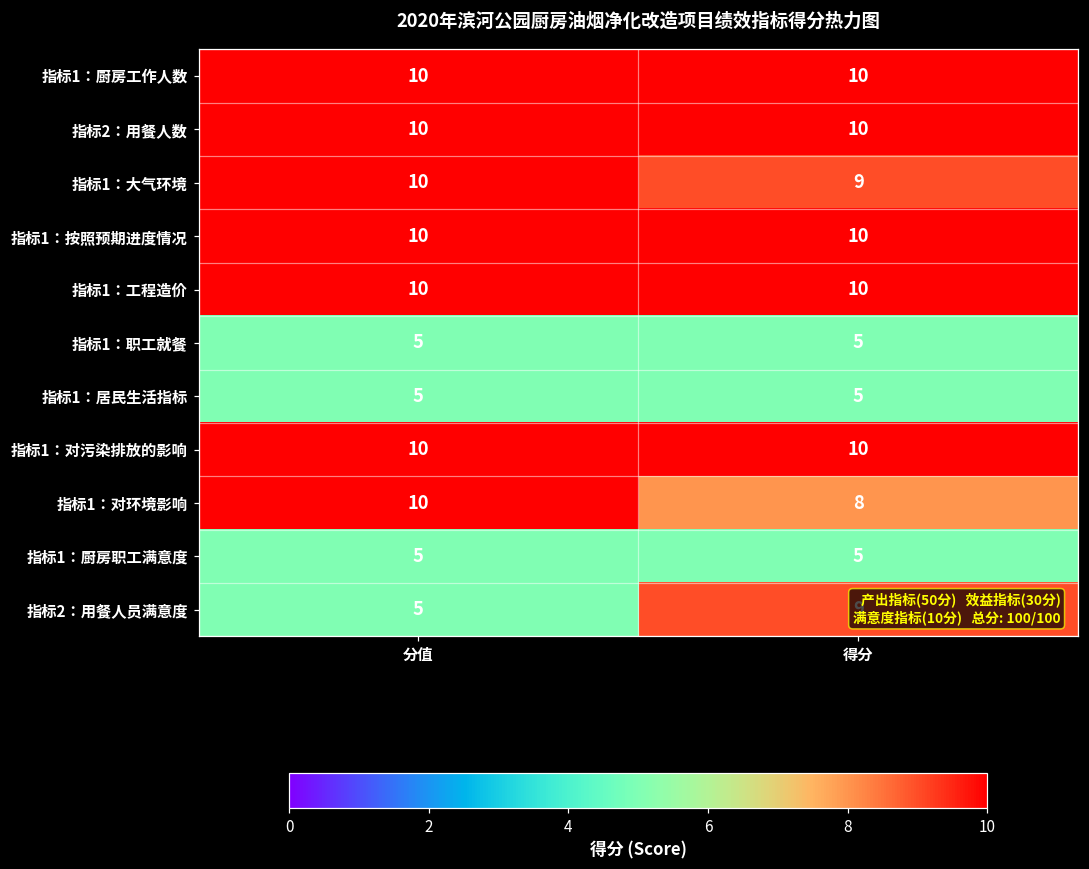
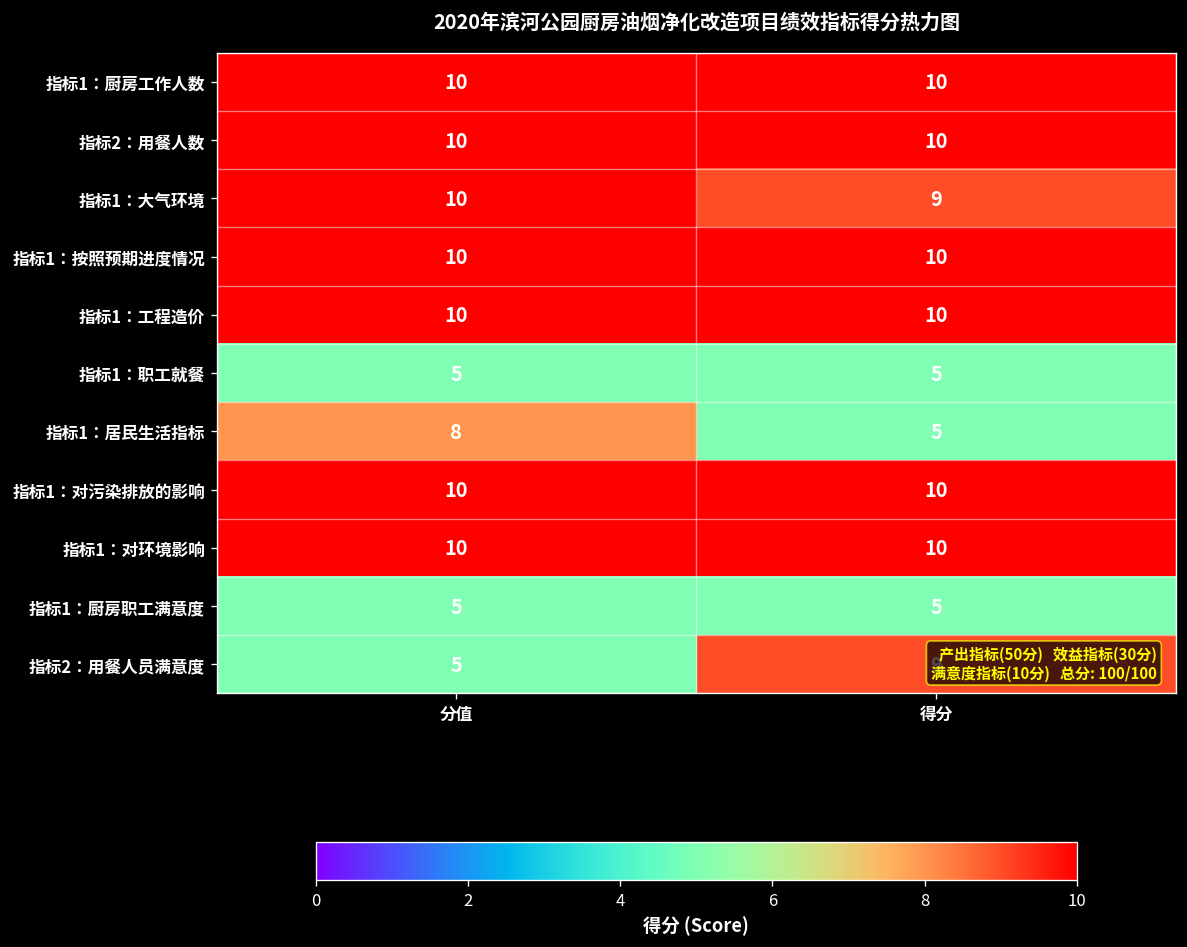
  {
    "指标1：厨房工作人数": {
      "分值": 10,
      "得分": 10
    },
    "指标2：用餐人数": {
      "分值": 10,
      "得分": 10
    },
    "指标1：大气环境": {
      "分值": 10,
      "得分": 9
    },
    "指标1：按照预期进度情况": {
      "分值": 10,
      "得分": 10
    },
    "指标1：工程造价": {
      "分值": 10,
      "得分": 10
    },
    "指标1：职工就餐": {
      "分值": 5,
      "得分": 5
    },
    "指标1：居民生活指标": {
-     "分值": 5,
+     "分值": 8,
      "得分": 5
    },
    "指标1：对污染排放的影响": {
      "分值": 10,
      "得分": 10
    },
    "指标1：对环境影响": {
      "分值": 10,
-     "得分": 8
+     "得分": 10
    },
    "指标1：厨房职工满意度": {
      "分值": 5,
      "得分": 5
    },
    "指标2：用餐人员满意度": {
      "分值": 5
    }
  }
